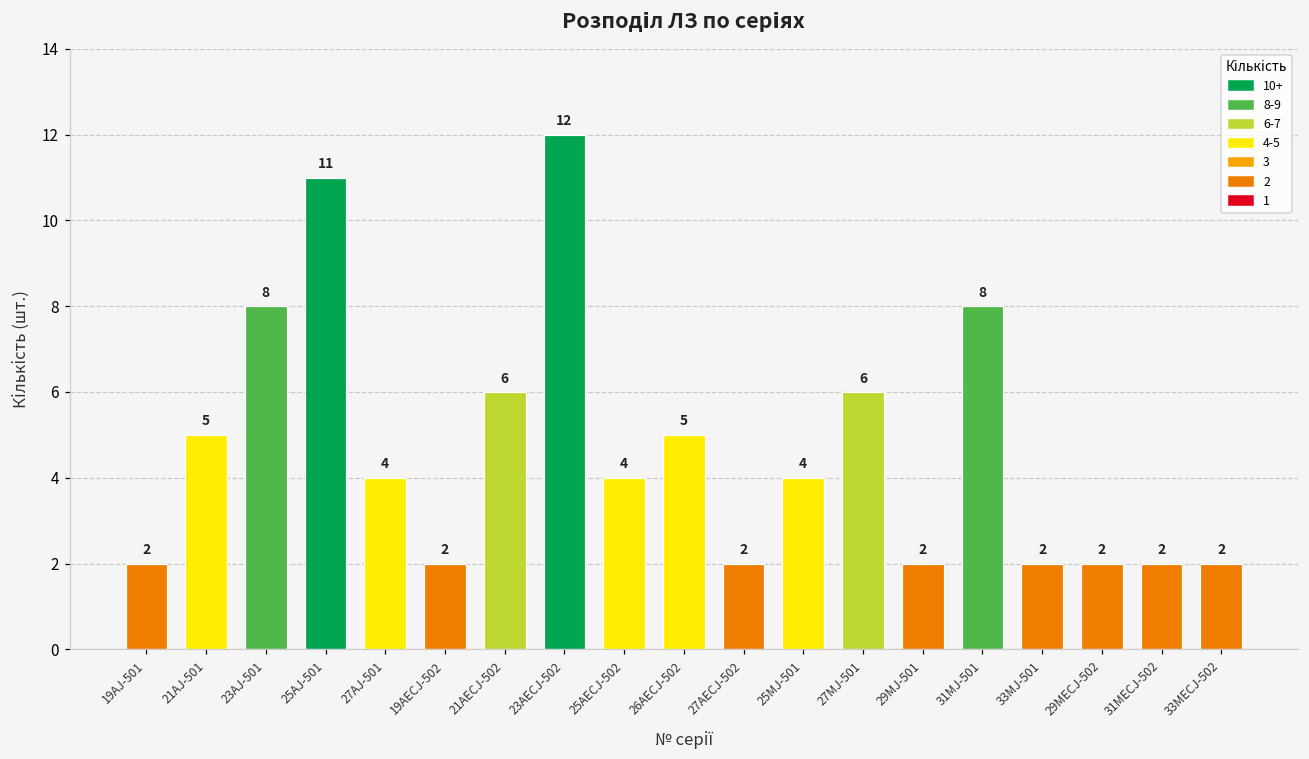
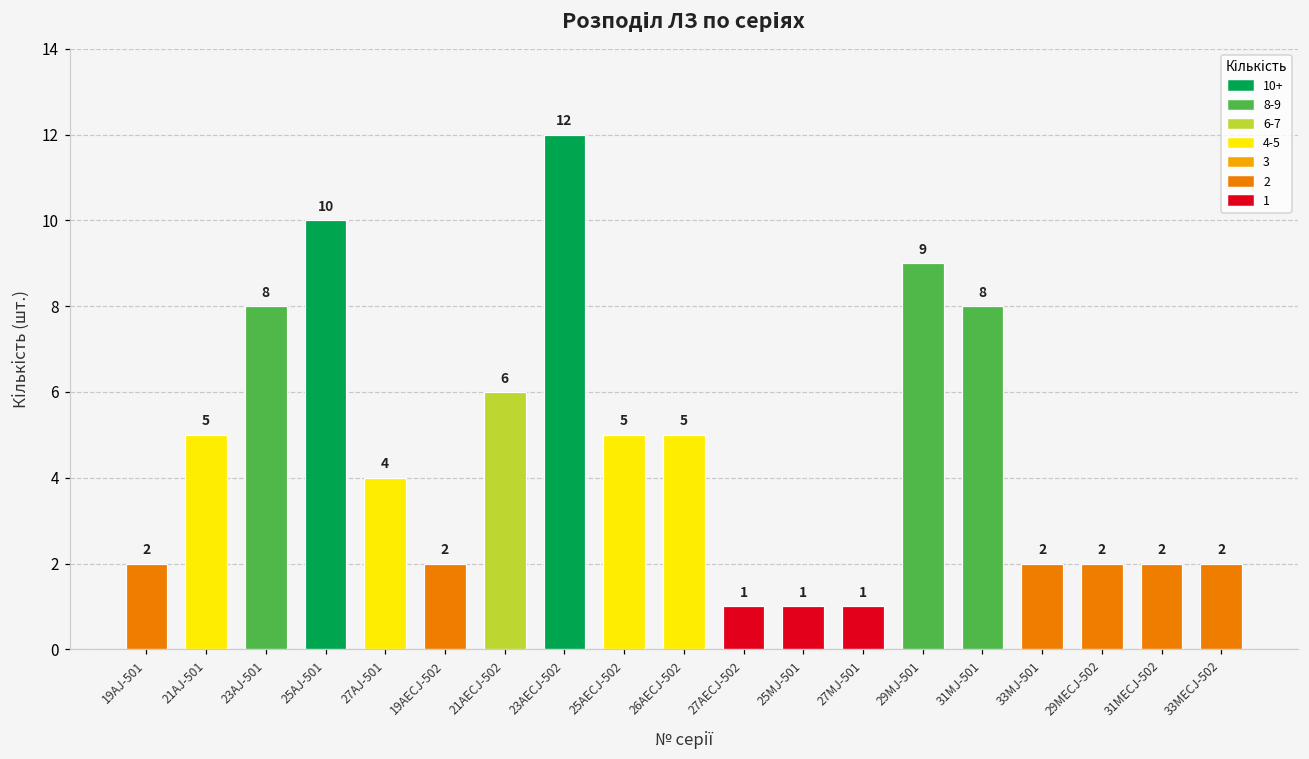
  {
    "19AJ-501": 2,
    "21AJ-501": 5,
    "23AJ-501": 8,
-   "25AJ-501": 11,
+   "25AJ-501": 10,
    "27AJ-501": 4,
    "19AECJ-502": 2,
    "21AECJ-502": 6,
    "23AECJ-502": 12,
-   "25AECJ-502": 4,
+   "25AECJ-502": 5,
    "26AECJ-502": 5,
-   "27AECJ-502": 2,
-   "25MJ-501": 4,
-   "27MJ-501": 6,
-   "29MJ-501": 2,
+   "27AECJ-502": 1,
+   "25MJ-501": 1,
+   "27MJ-501": 1,
+   "29MJ-501": 9,
    "31MJ-501": 8,
    "33MJ-501": 2,
    "29MECJ-502": 2,
    "31MECJ-502": 2,
    "33MECJ-502": 2
  }
